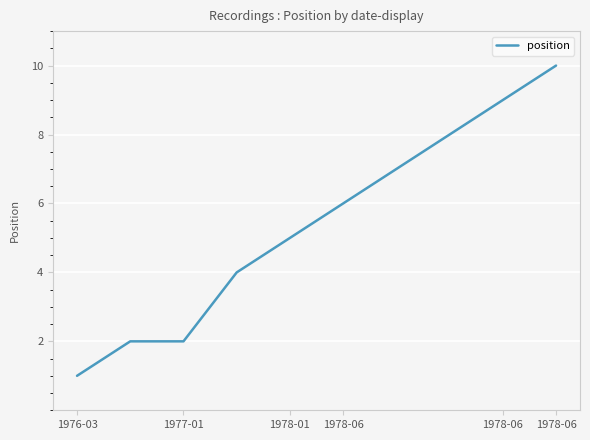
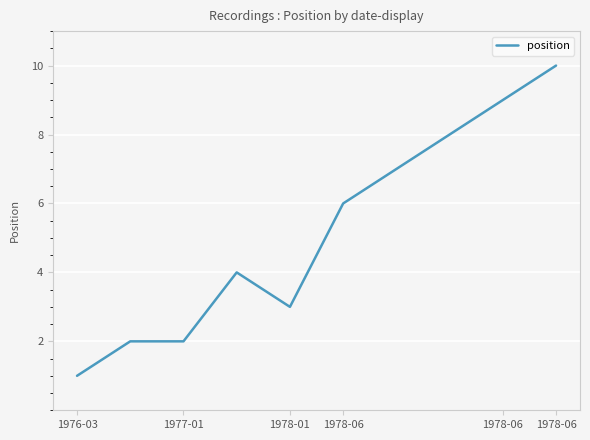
  {
    "1976-03": 1,
    "1977-01": 2,
-   "1978-01": 5
+   "1978-01": 3
  }
